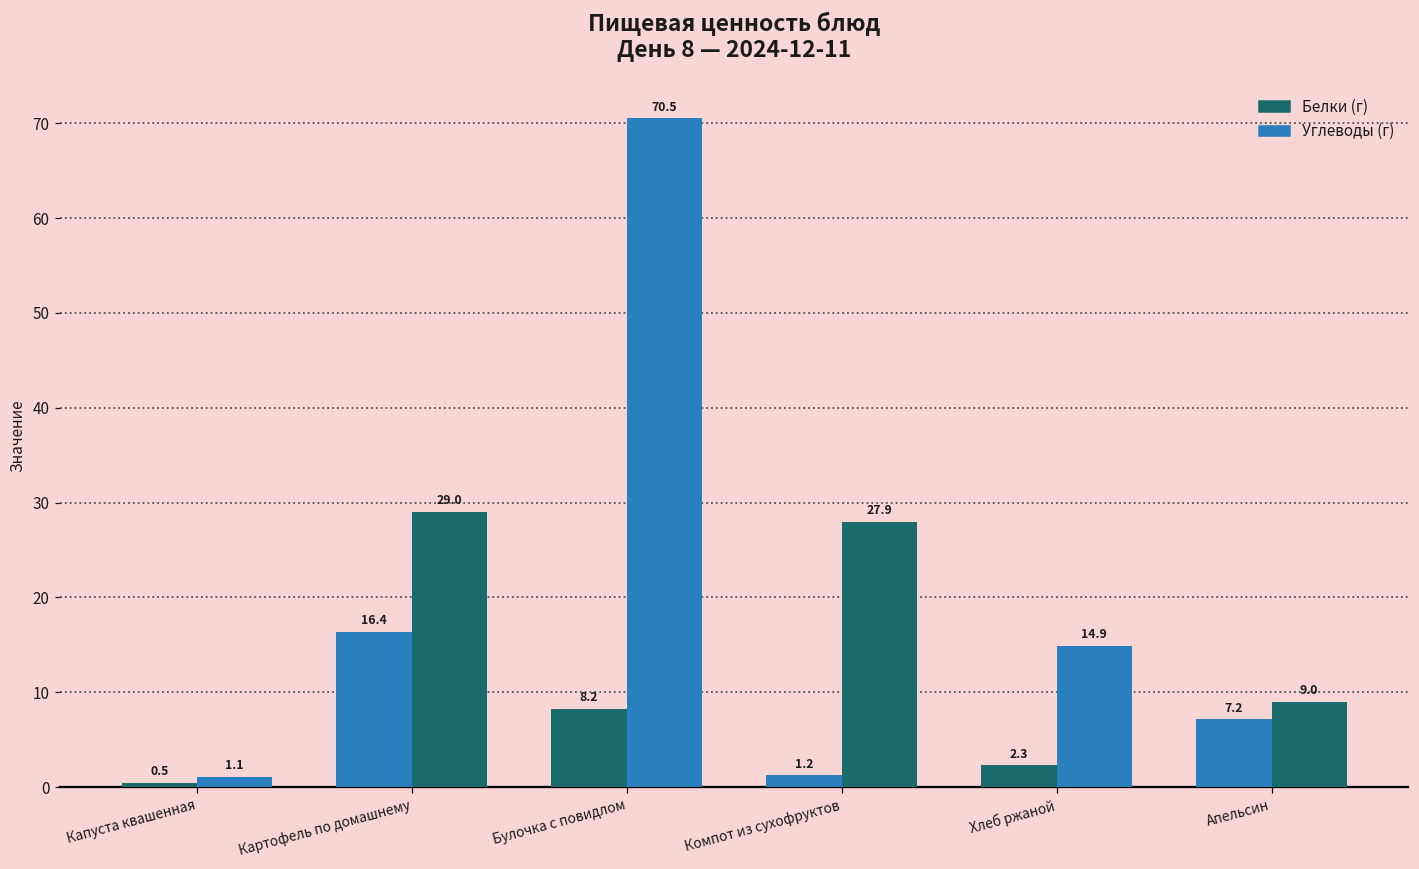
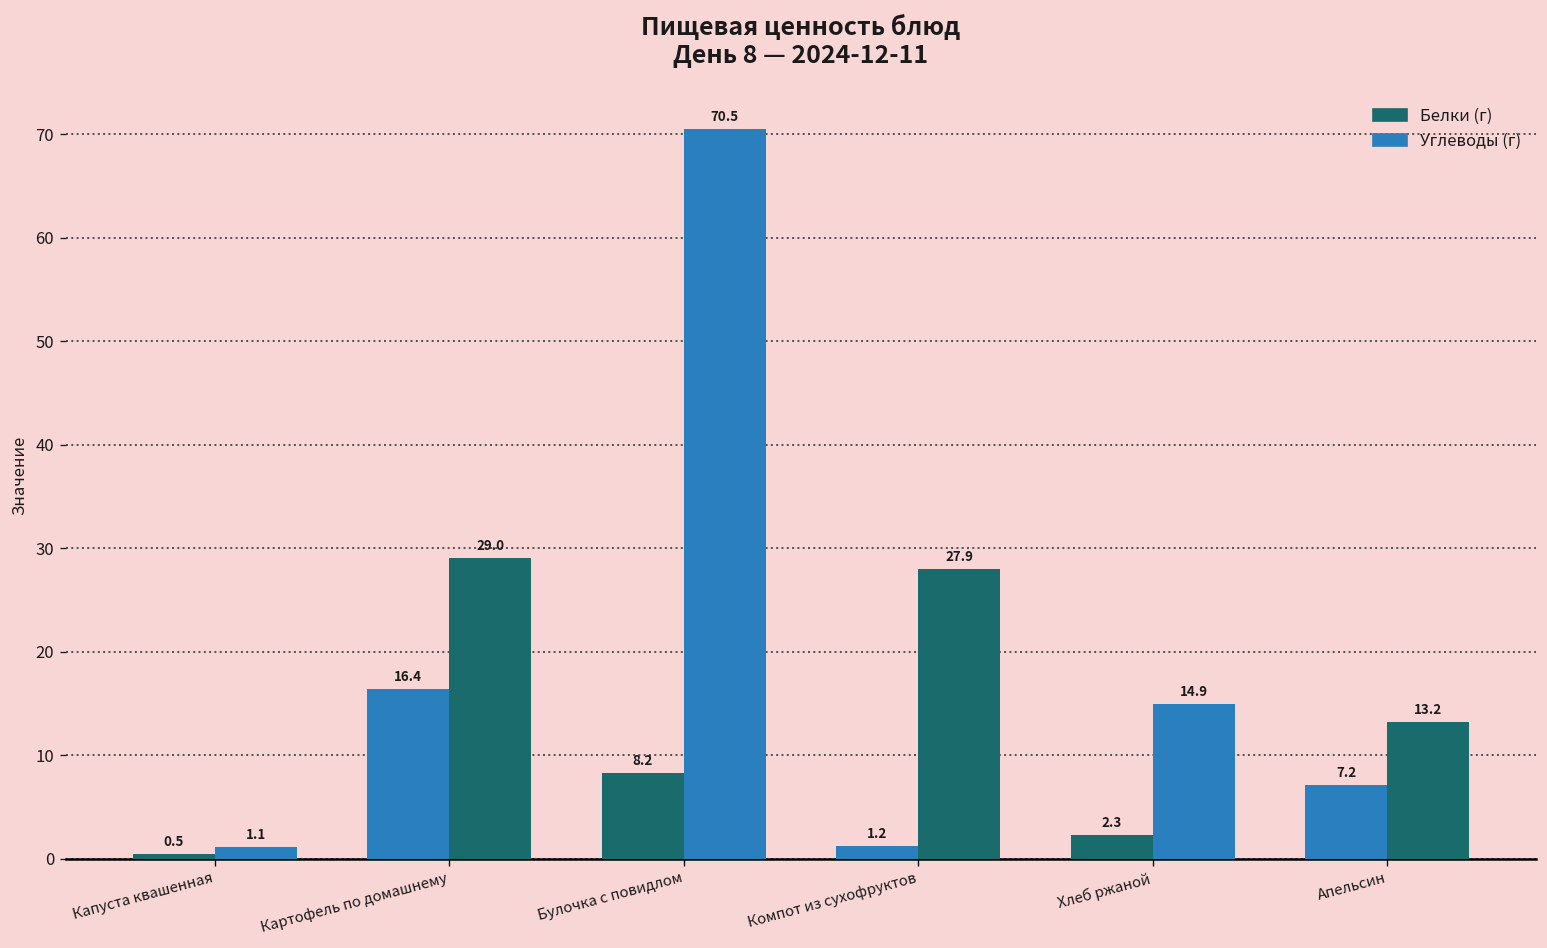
  {
    "Белки (г)": {
      "Капуста квашенная": 0.5,
      "Картофель по домашнему": 16.4,
      "Булочка с повидлом": 8.2,
      "Компот из сухофруктов": 1.2,
      "Хлеб ржаной": 2.3,
      "Апельсин": 7.2
    },
    "Углеводы (г)": {
      "Капуста квашенная": 1.1,
      "Картофель по домашнему": 29.0,
      "Булочка с повидлом": 70.5,
      "Компот из сухофруктов": 27.9,
      "Хлеб ржаной": 14.9,
-     "Апельсин": 9.0
+     "Апельсин": 13.2
    }
  }
